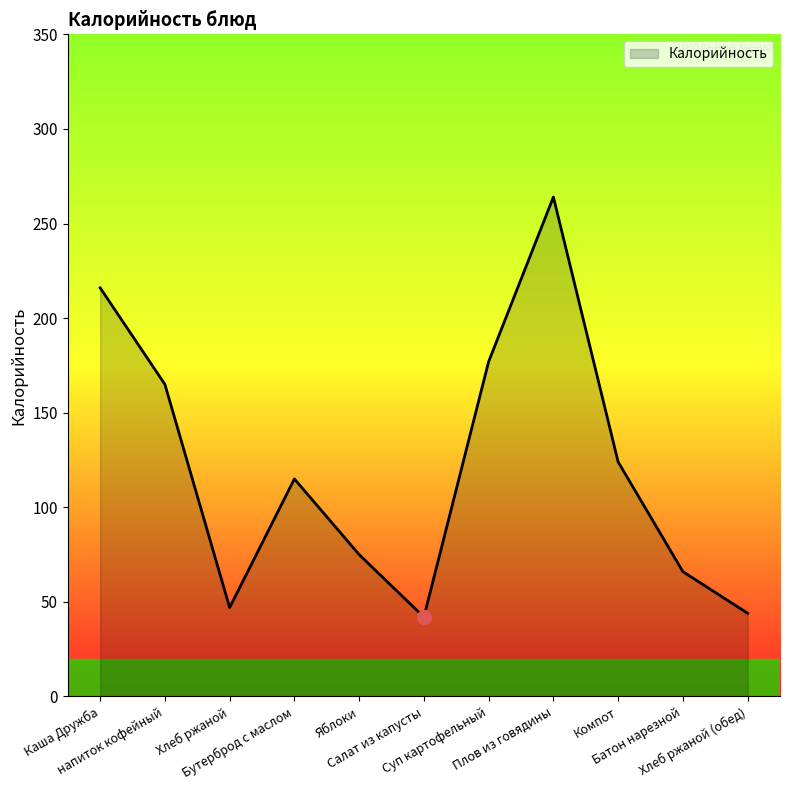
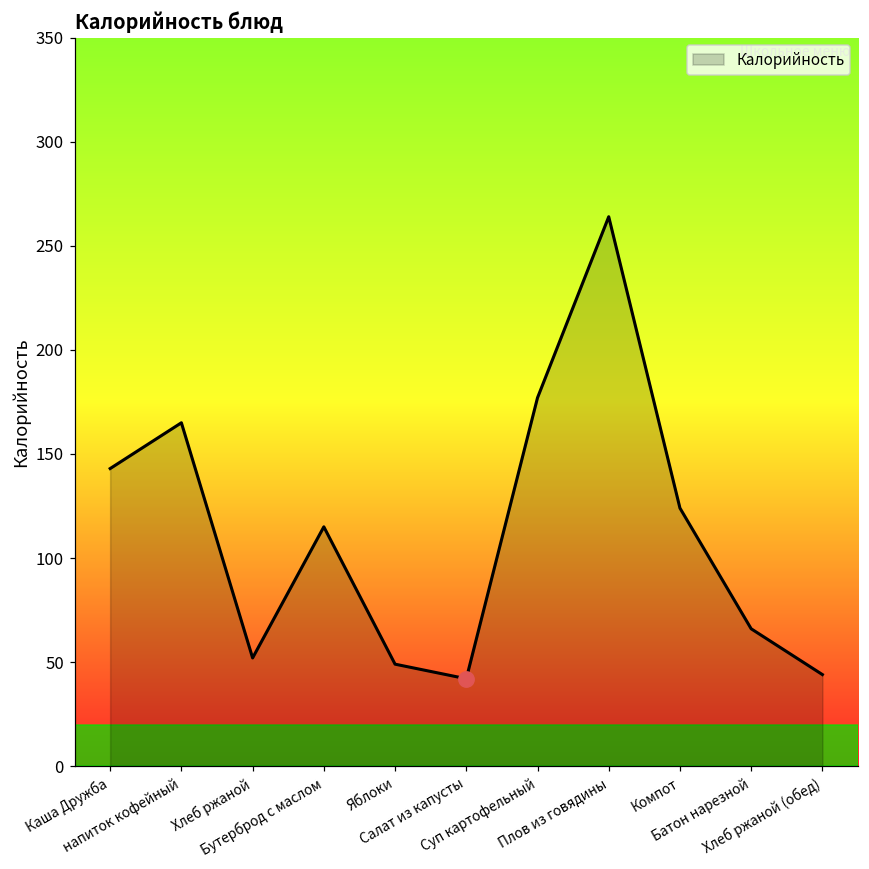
  {
    "Калорийность": {
-     "Каша Дружба": 216,
+     "Каша Дружба": 143,
      "напиток кофейный": 165,
-     "Хлеб ржаной": 47,
+     "Хлеб ржаной": 52,
      "Бутерброд с маслом": 115,
-     "Яблоки": 75,
+     "Яблоки": 49,
      "Суп картофельный": 177,
      "Плов из говядины": 264,
      "Компот": 124,
      "Батон нарезной": 66,
      "Хлеб ржаной (обед)": 44
    }
  }
